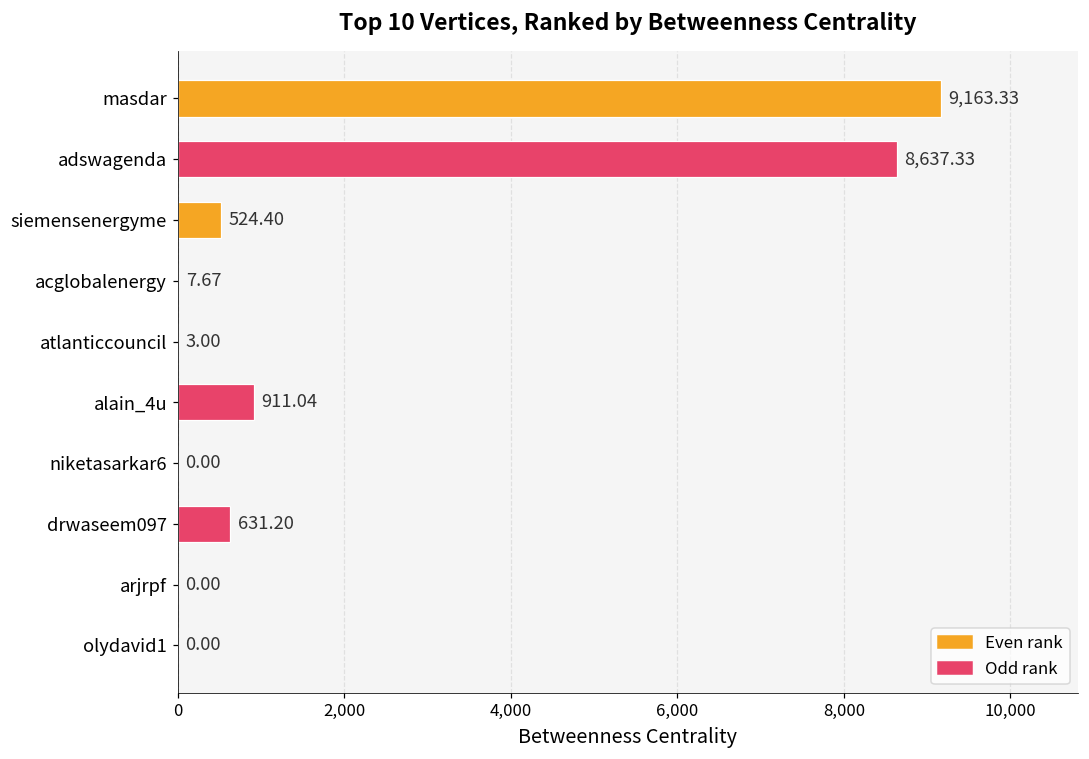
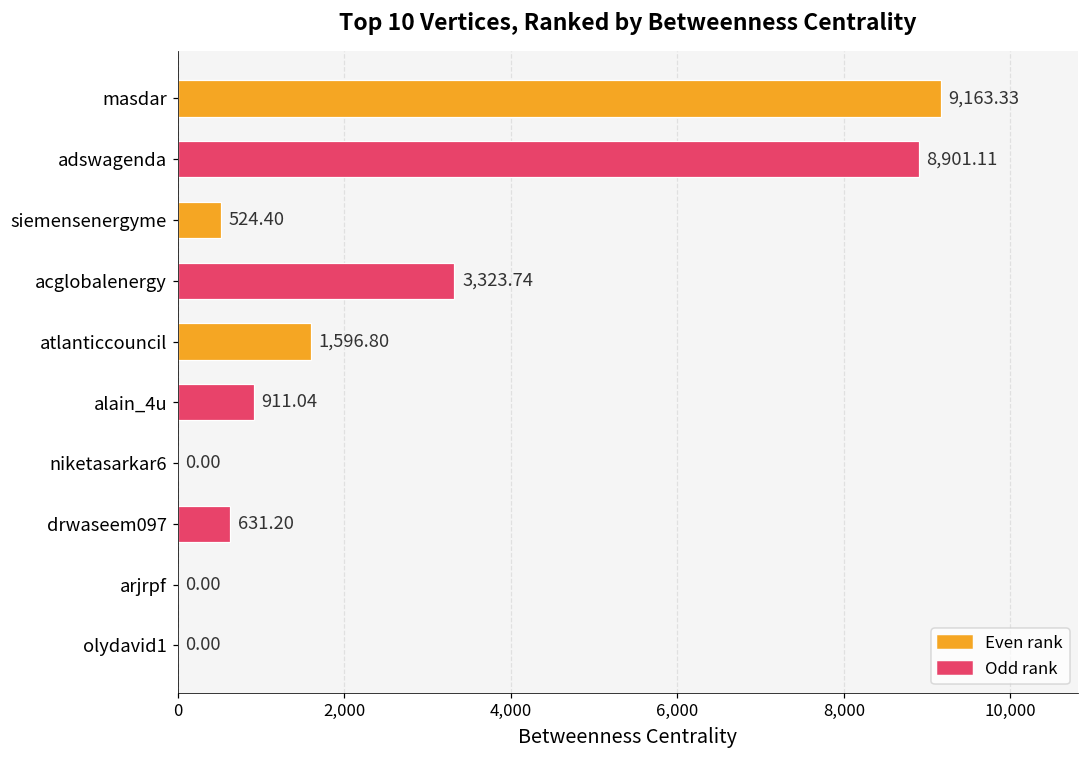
  {
    "masdar": "9,163.33",
-   "adswagenda": "8,637.33",
+   "adswagenda": "8,901.11",
    "siemensenergyme": "524.40",
-   "acglobalenergy": "7.67",
-   "atlanticcouncil": "3.00",
+   "acglobalenergy": "3,323.74",
+   "atlanticcouncil": "1,596.80",
    "alain_4u": "911.04",
    "niketasarkar6": "0.00",
    "drwaseem097": "631.20",
    "arjrpf": "0.00",
    "olydavid1": "0.00"
  }
